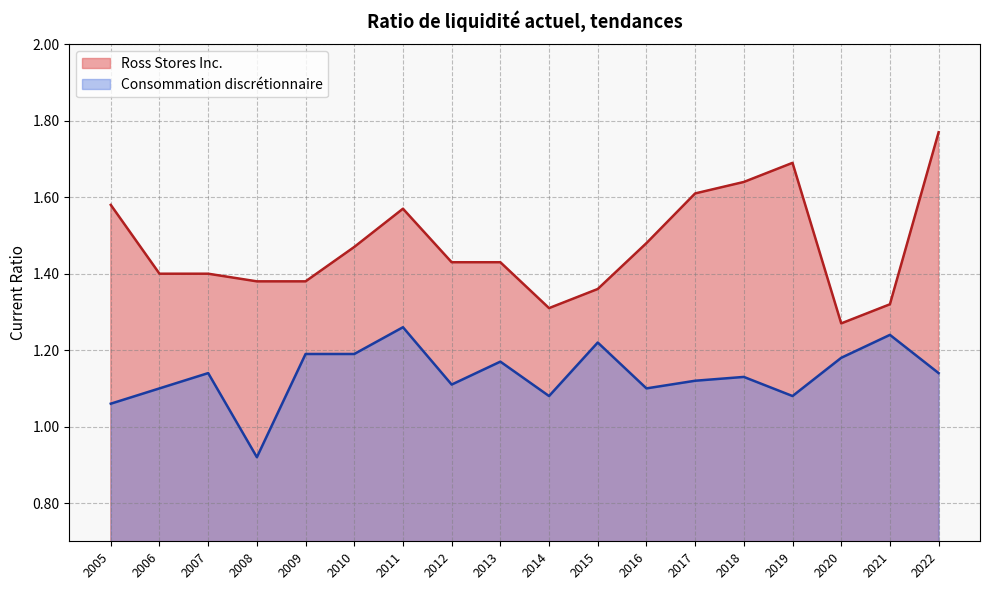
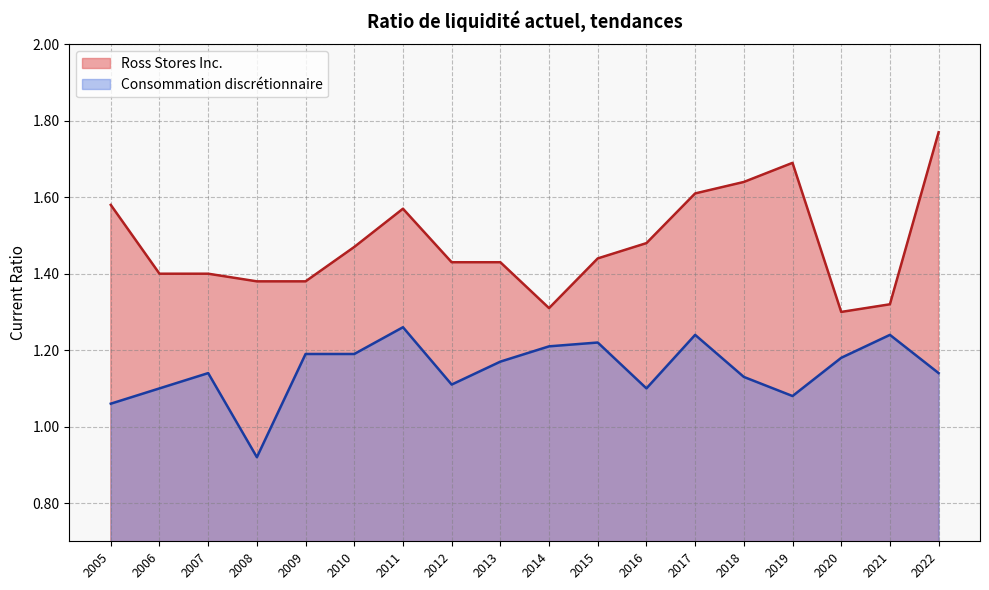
  {
    "Ross Stores Inc.": {
      "2005": 1.58,
      "2006": 1.40,
      "2007": 1.40,
      "2008": 1.38,
      "2009": 1.38,
      "2010": 1.47,
      "2011": 1.57,
      "2012": 1.43,
      "2013": 1.43,
      "2014": 1.31,
-     "2015": 1.36,
+     "2015": 1.44,
      "2016": 1.48,
      "2017": 1.61,
      "2018": 1.64,
      "2019": 1.69,
-     "2020": 1.27,
+     "2020": 1.30,
      "2021": 1.32,
      "2022": 1.77
    },
    "Consommation discrétionnaire": {
      "2005": 1.06,
      "2006": 1.10,
      "2007": 1.14,
      "2008": 0.92,
      "2009": 1.19,
      "2010": 1.19,
      "2011": 1.26,
      "2012": 1.11,
      "2013": 1.17,
-     "2014": 1.08,
+     "2014": 1.21,
      "2015": 1.22,
      "2016": 1.10,
-     "2017": 1.12,
+     "2017": 1.24,
      "2018": 1.13,
      "2019": 1.08,
      "2020": 1.18,
      "2021": 1.24,
      "2022": 1.14
    }
  }
